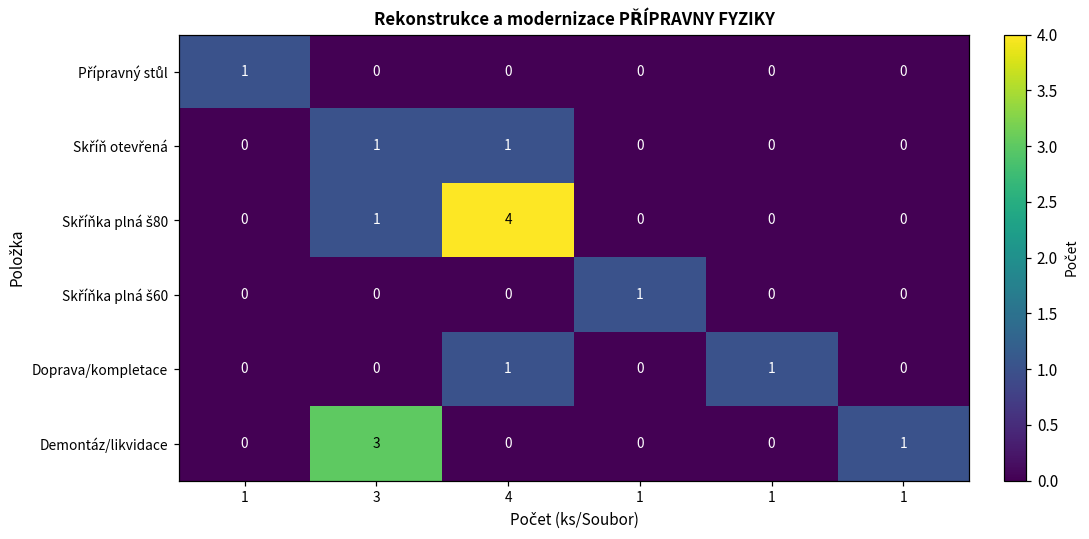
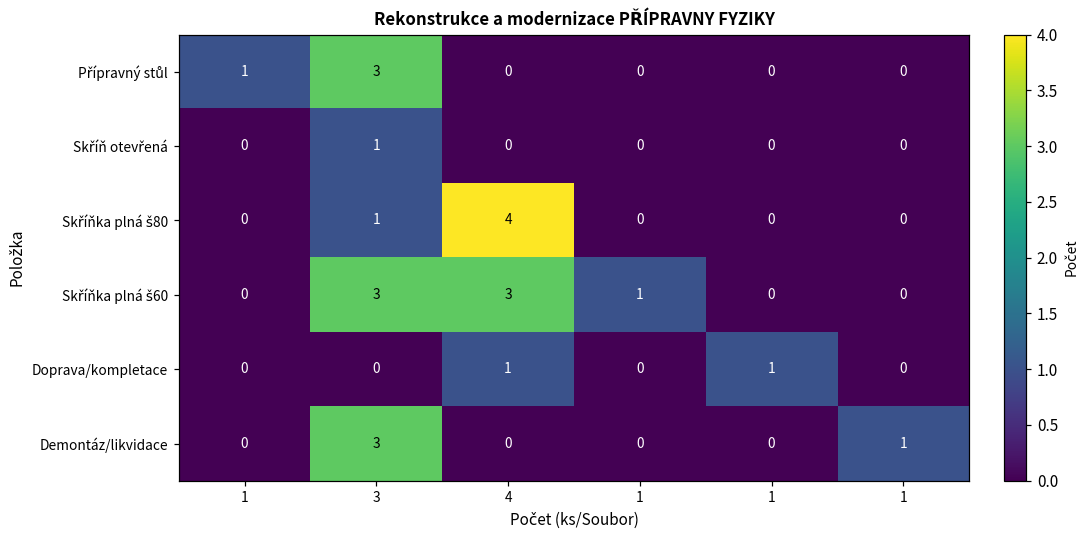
  {
    "Přípravný stůl": {
-     "3": 0,
+     "3": 3,
      "4": 0
    },
    "Skříň otevřená": {
      "3": 1,
-     "4": 1
+     "4": 0
    },
    "Skříňka plná š80": {
      "3": 1,
      "4": 4
    },
    "Skříňka plná š60": {
-     "3": 0,
-     "4": 0
+     "3": 3,
+     "4": 3
    },
    "Doprava/kompletace": {
      "3": 0,
      "4": 1
    },
    "Demontáz/likvidace": {
      "3": 3,
      "4": 0
    }
  }
